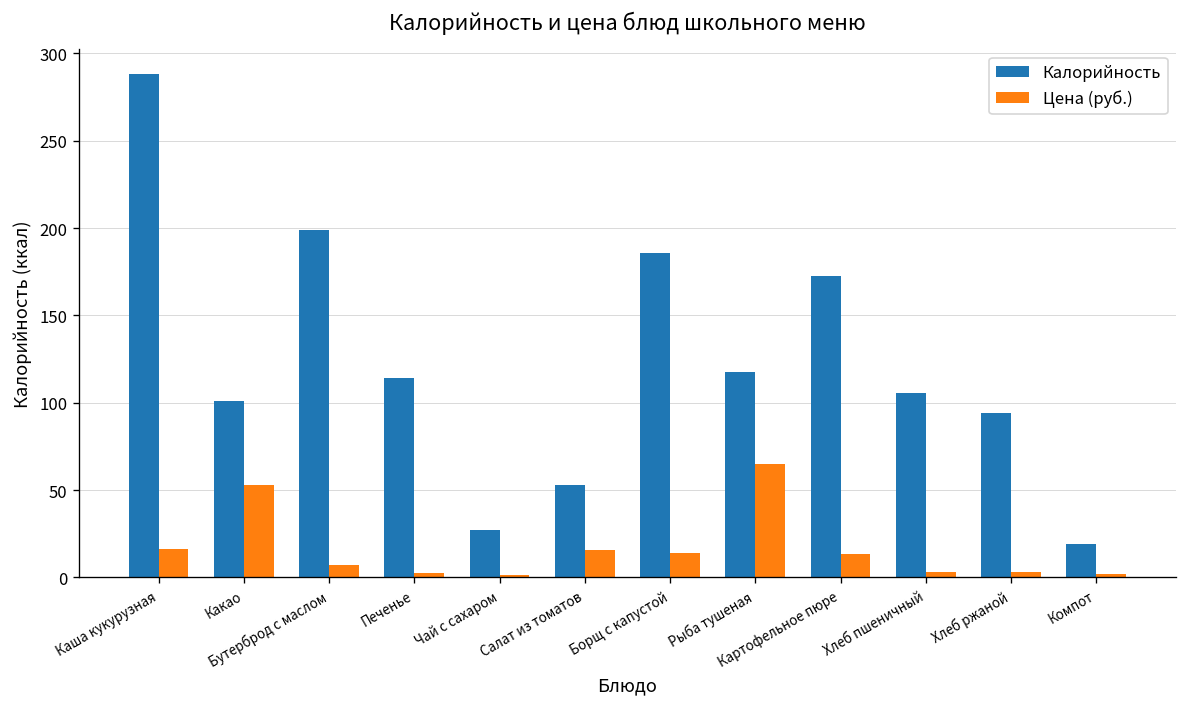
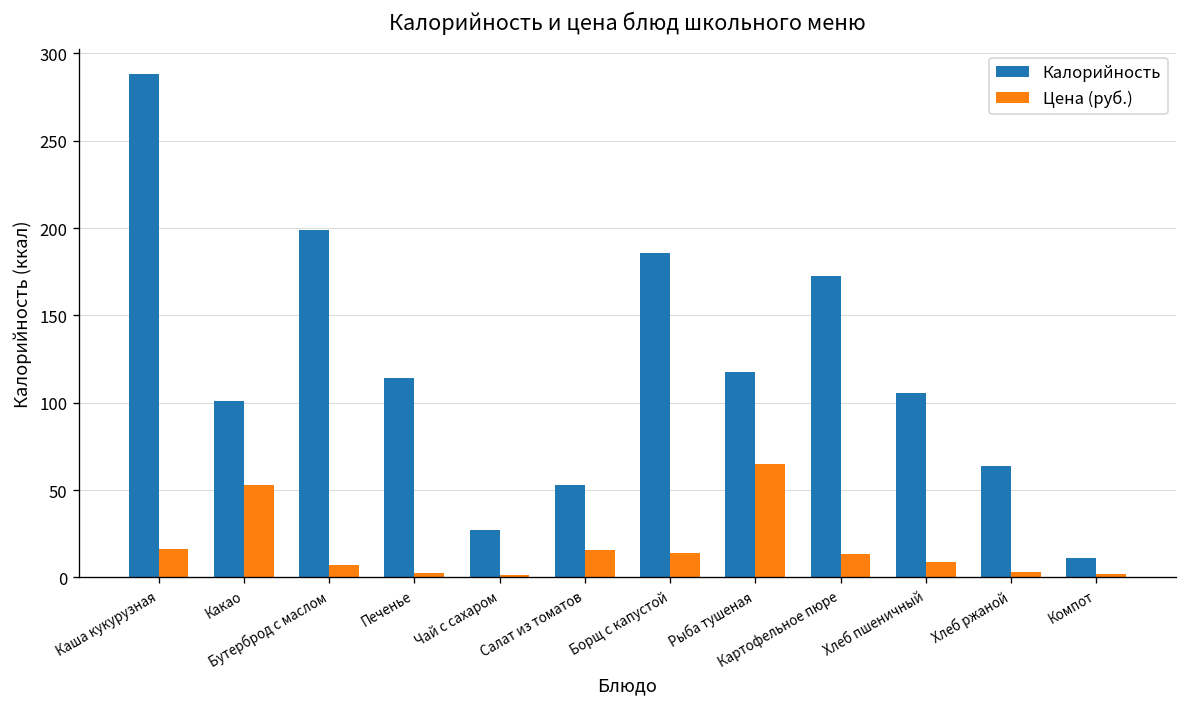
  {
    "Калорийность": {
      "Каша кукурузная": 288,
      "Какао": 101,
      "Бутерброд с маслом": 199,
      "Печенье": 114,
      "Чай с сахаром": 27,
      "Салат из томатов": 53,
      "Борщ с капустой": 186,
      "Рыба тушеная": 118,
      "Картофельное пюре": 173,
      "Хлеб пшеничный": 105,
-     "Хлеб ржаной": 94,
-     "Компот": 19
+     "Хлеб ржаной": 64,
+     "Компот": 11
    },
    "Цена (руб.)": {
      "Каша кукурузная": 16,
      "Какао": 53,
      "Бутерброд с маслом": 7,
      "Печенье": 2,
      "Салат из томатов": 16,
      "Борщ с капустой": 14,
      "Рыба тушеная": 65,
      "Картофельное пюре": 13,
-     "Хлеб пшеничный": 3,
+     "Хлеб пшеничный": 9,
      "Хлеб ржаной": 3,
      "Компот": 2
    }
  }
